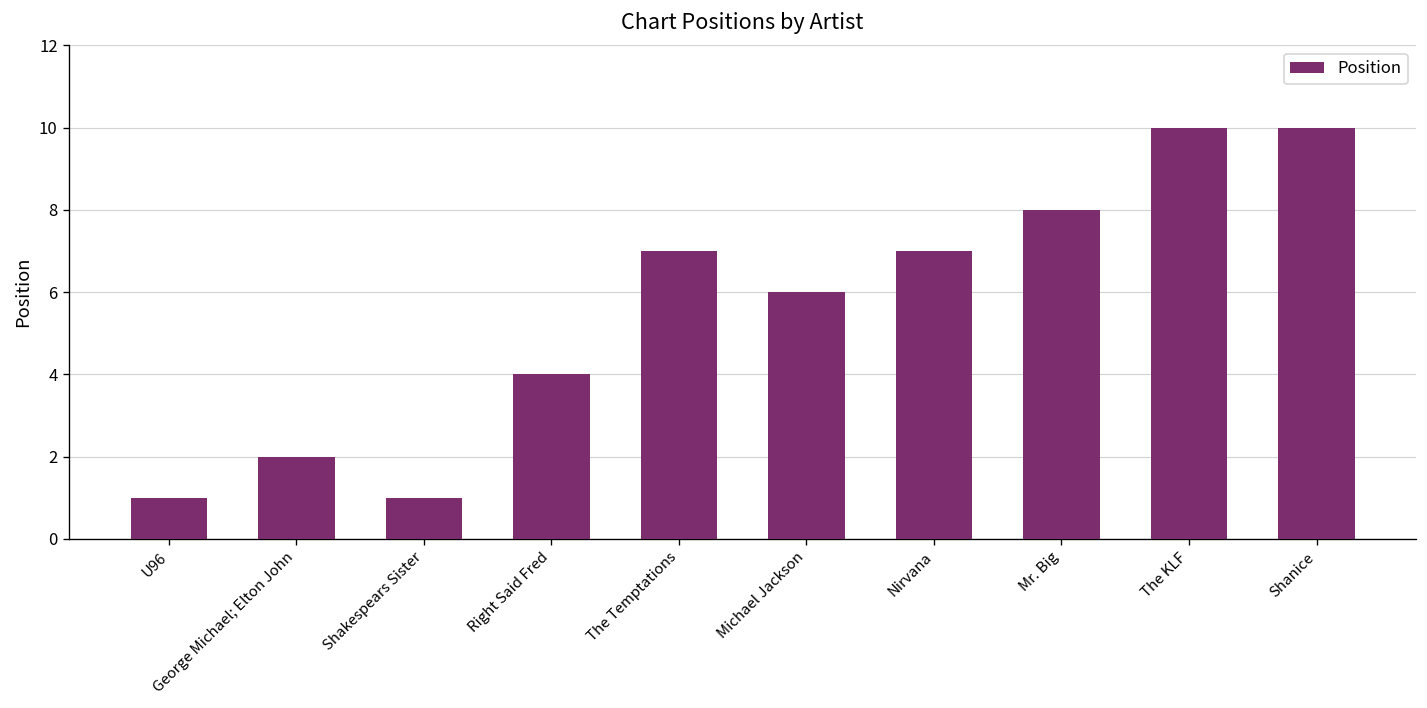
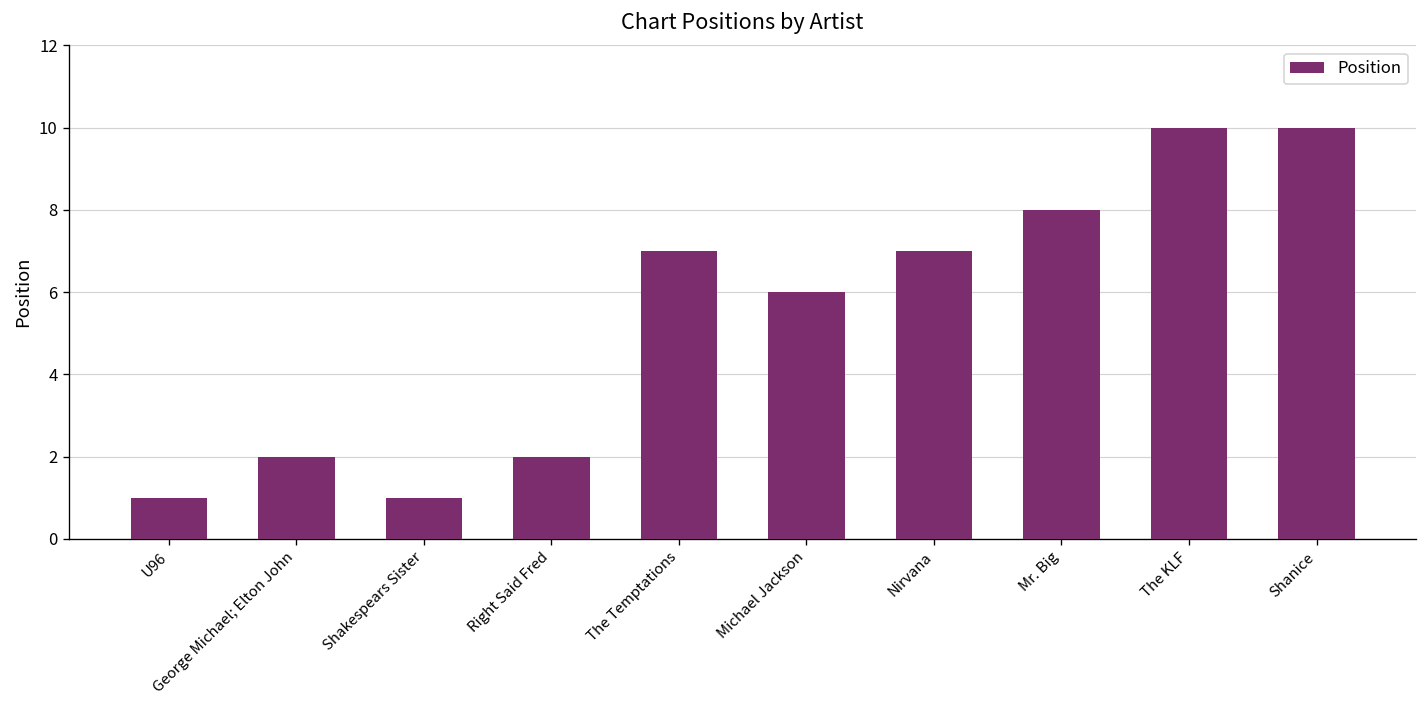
  {
    "U96": 1,
    "George Michael; Elton John": 2,
    "Shakespears Sister": 1,
-   "Right Said Fred": 4,
+   "Right Said Fred": 2,
    "The Temptations": 7,
    "Michael Jackson": 6,
    "Nirvana": 7,
    "Mr. Big": 8,
    "The KLF": 10,
    "Shanice": 10
  }
